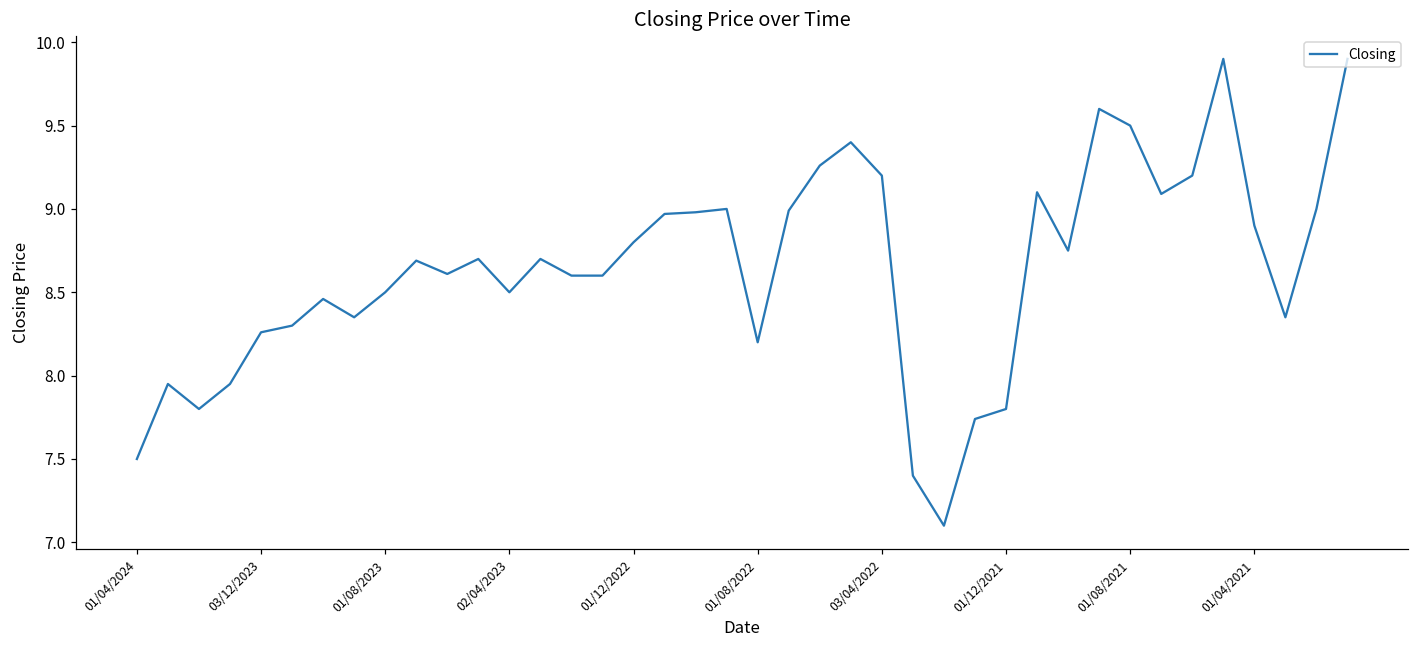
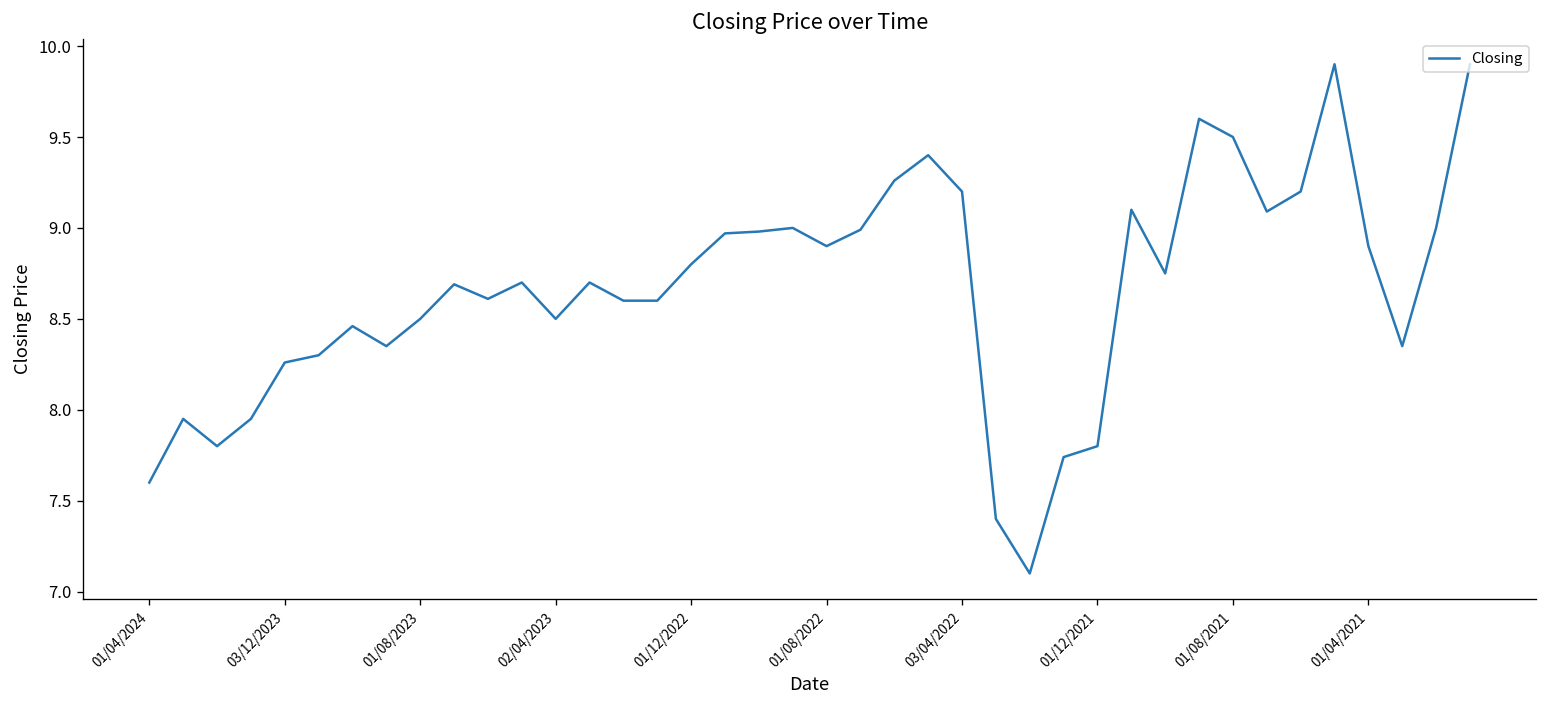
  {
-   "01/04/2024": 7.5,
+   "01/04/2024": 7.6,
    "03/12/2023": 8.26,
    "01/08/2023": 8.5,
    "02/04/2023": 8.5,
    "01/12/2022": 8.8,
-   "01/08/2022": 8.2,
+   "01/08/2022": 8.9,
    "03/04/2022": 9.2,
    "01/12/2021": 7.8,
    "01/08/2021": 9.5,
    "01/04/2021": 8.9
  }
